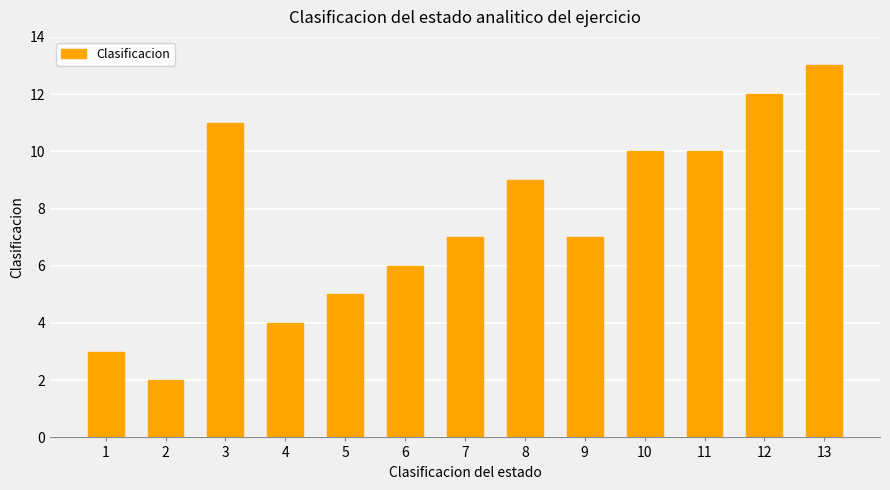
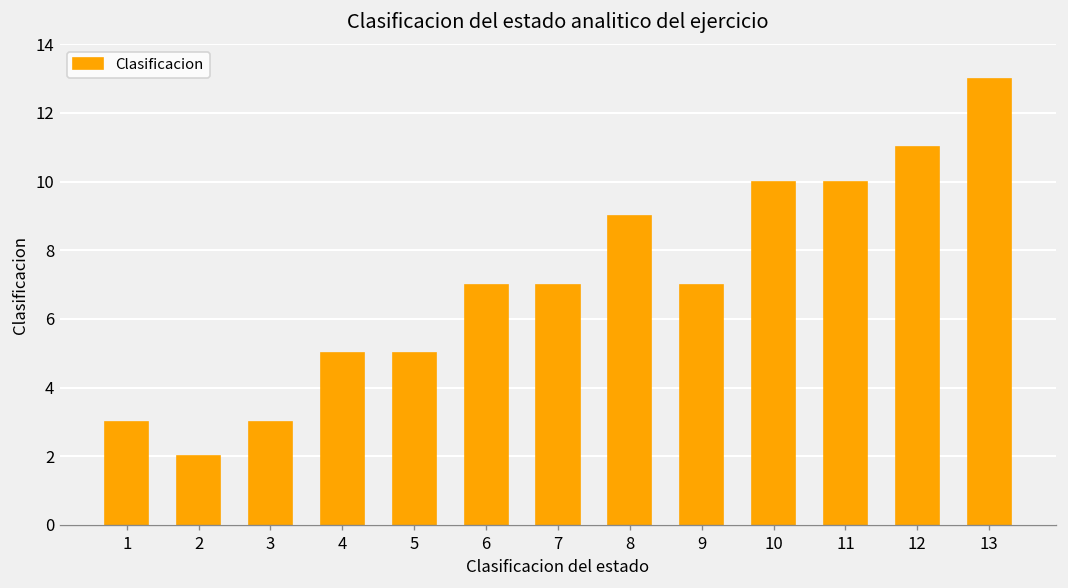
  {
    "1": 3,
    "2": 2,
-   "3": 11,
-   "4": 4,
+   "3": 3,
+   "4": 5,
    "5": 5,
-   "6": 6,
+   "6": 7,
    "7": 7,
    "8": 9,
    "9": 7,
    "10": 10,
    "11": 10,
-   "12": 12,
+   "12": 11,
    "13": 13
  }
